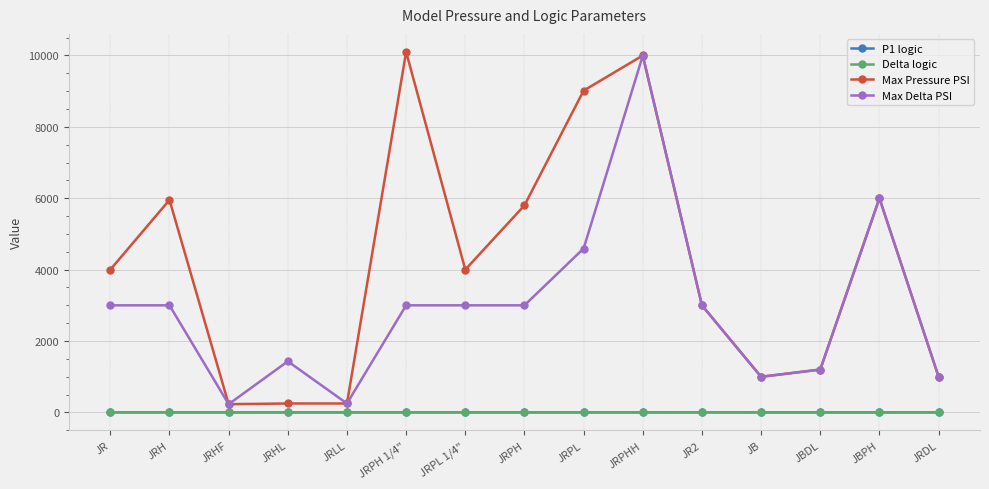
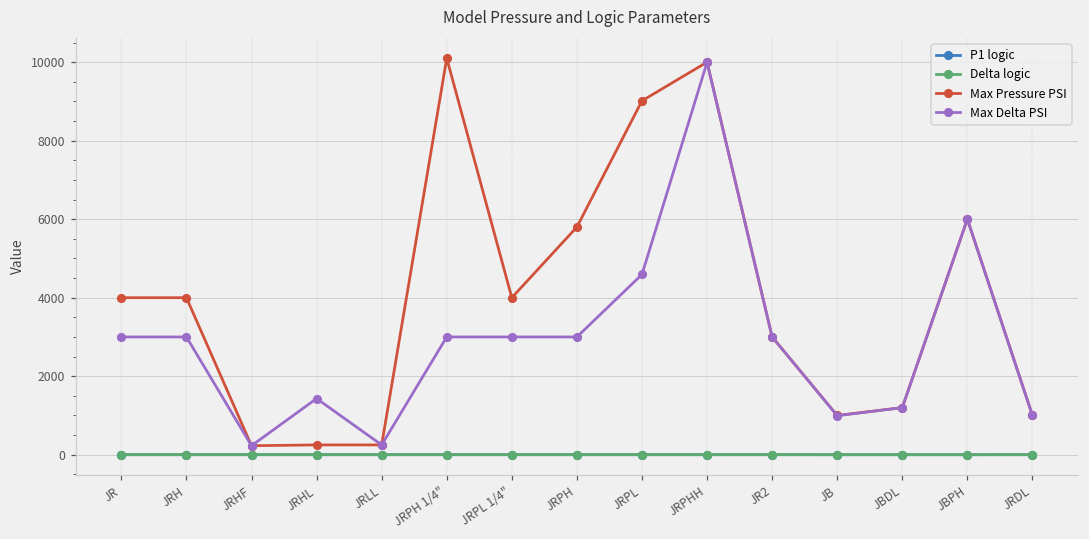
  {
    "Delta logic": {
      "JR": 0,
      "JRH": 0,
      "JRHF": 0,
      "JRHL": 0,
      "JRLL": 0,
      "JRPH 1/4\"": 0,
      "JRPL 1/4\"": 0,
      "JRPH": 0,
      "JRPL": 0,
      "JRPHH": 0,
      "JR2": 0,
      "JB": 0,
      "JBDL": 0,
      "JBPH": 0,
      "JRDL": 0
    },
    "Max Pressure PSI": {
      "JR": 4000,
-     "JRH": 6000,
+     "JRH": 4000,
      "JRHL": 300,
      "JRPH 1/4\"": 10100,
      "JRPL 1/4\"": 4000,
      "JRPH": 5800,
      "JRPL": 9000
    },
    "Max Delta PSI": {
      "JR": 3000,
      "JRH": 3000,
      "JRHL": 1400,
      "JRPH 1/4\"": 3000,
      "JRPL 1/4\"": 3000,
      "JRPH": 3000,
      "JRPL": 4600
    }
  }
